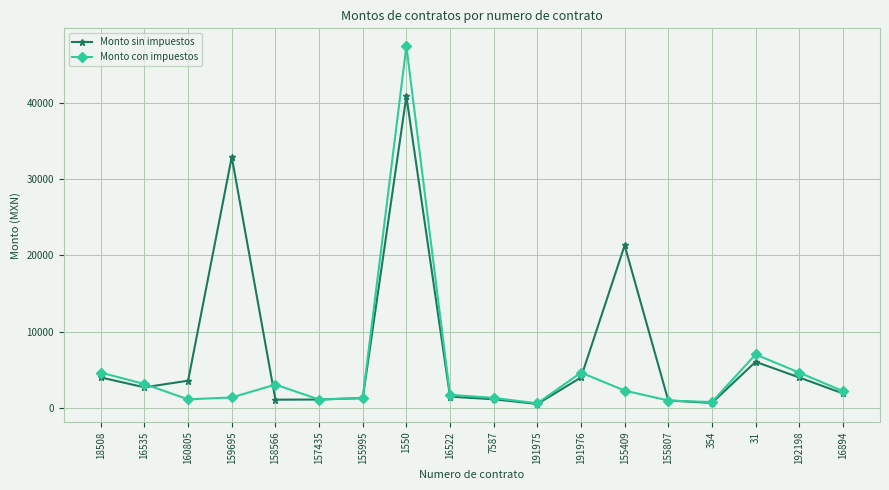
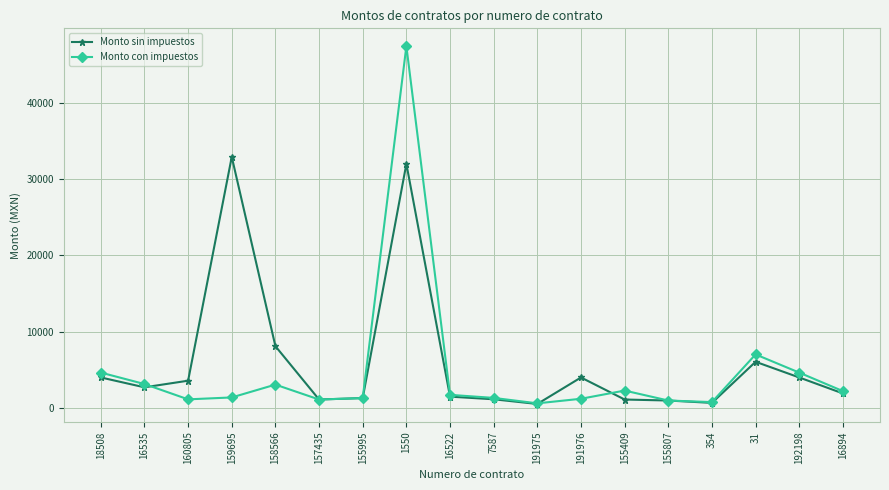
  {
    "Monto sin impuestos": {
      "18508": 4000,
      "16535": 3000,
      "160805": 4000,
      "159695": 33000,
-     "158566": 1000,
-     "1550": 41000,
+     "158566": 8000,
+     "1550": 32000,
      "191976": 4000,
-     "155409": 21000,
+     "155409": 1000,
      "31": 6000,
      "192198": 4000
    },
    "Monto con impuestos": {
      "18508": 5000,
      "16535": 3000,
      "160805": 1000,
      "159695": 1000,
      "158566": 3000,
      "1550": 47000,
-     "191976": 5000,
+     "191976": 1000,
      "155409": 2000,
      "31": 7000,
      "192198": 5000
    }
  }
